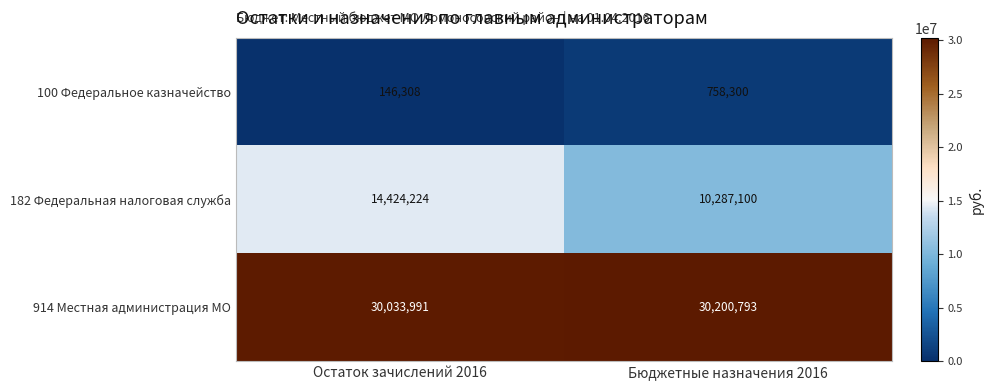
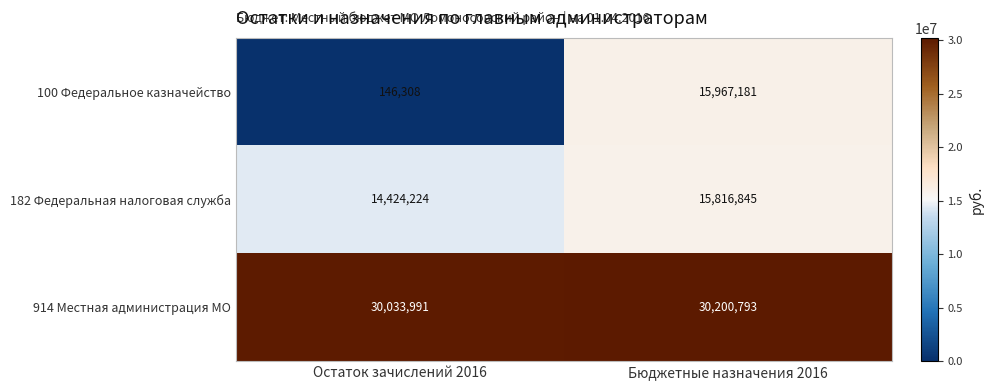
  {
    "100 Федеральное казначейство": {
      "Остаток зачислений 2016": "146,308",
-     "Бюджетные назначения 2016": "758,300"
+     "Бюджетные назначения 2016": "15,967,181"
    },
    "182 Федеральная налоговая служба": {
      "Остаток зачислений 2016": "14,424,224",
-     "Бюджетные назначения 2016": "10,287,100"
+     "Бюджетные назначения 2016": "15,816,845"
    },
    "914 Местная администрация МО": {
      "Остаток зачислений 2016": "30,033,991",
      "Бюджетные назначения 2016": "30,200,793"
    }
  }
